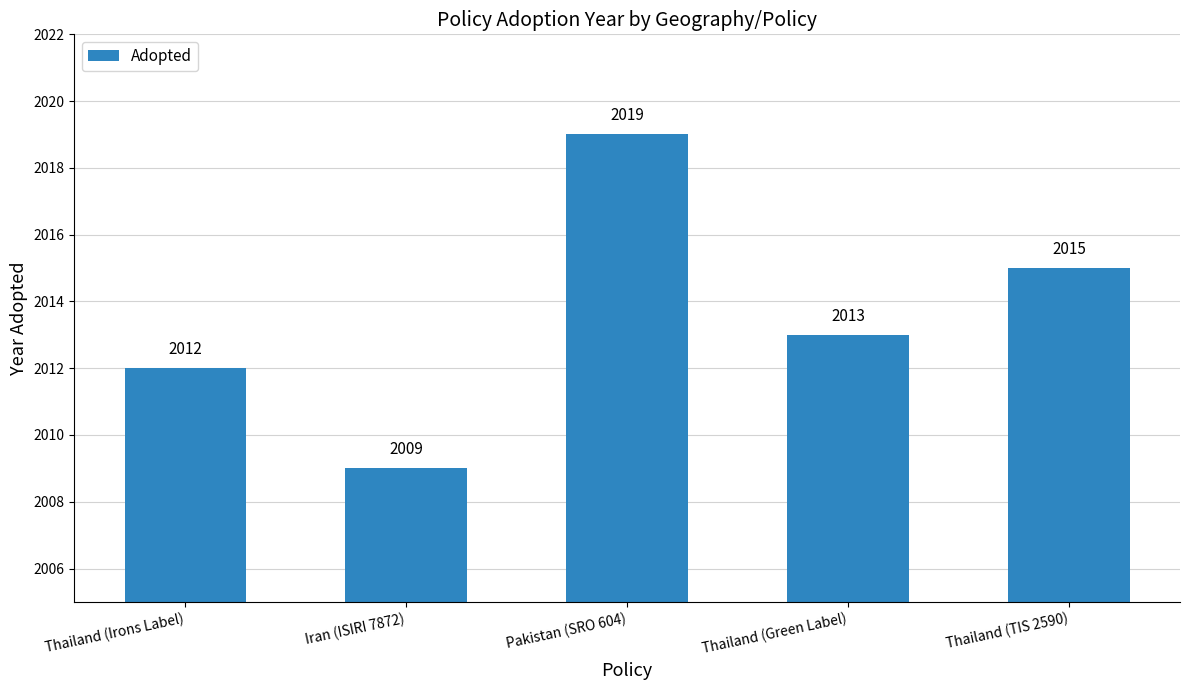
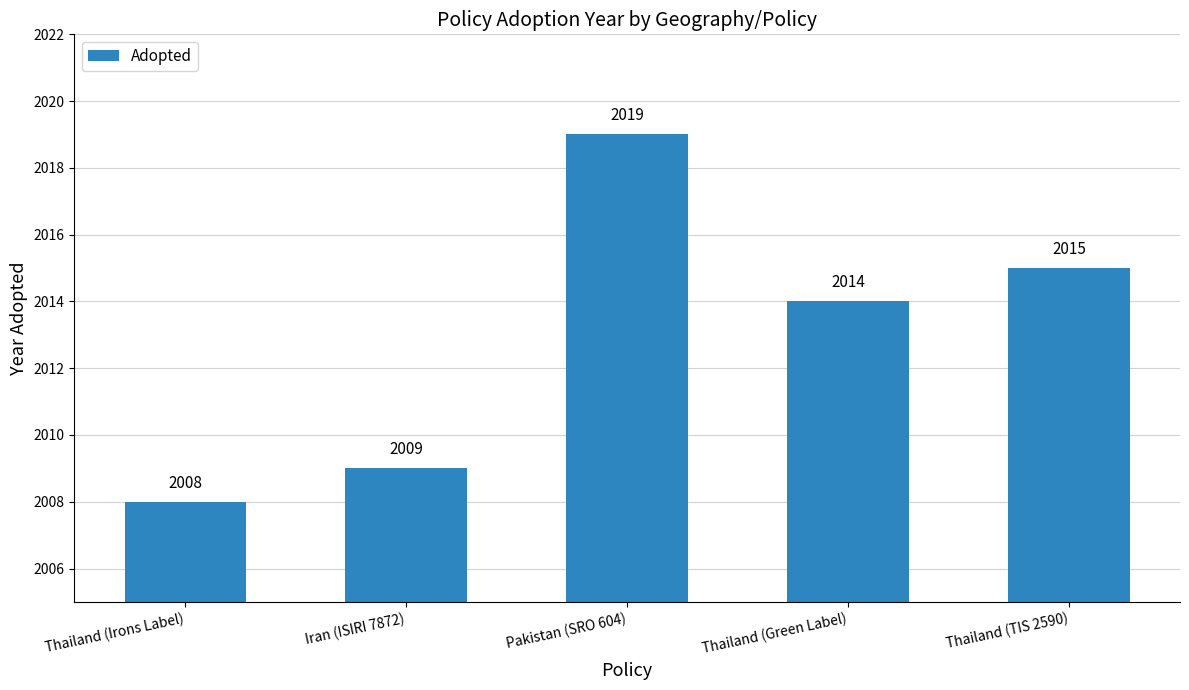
  {
-   "Thailand (Irons Label)": 2012,
+   "Thailand (Irons Label)": 2008,
    "Iran (ISIRI 7872)": 2009,
    "Pakistan (SRO 604)": 2019,
-   "Thailand (Green Label)": 2013,
+   "Thailand (Green Label)": 2014,
    "Thailand (TIS 2590)": 2015
  }
